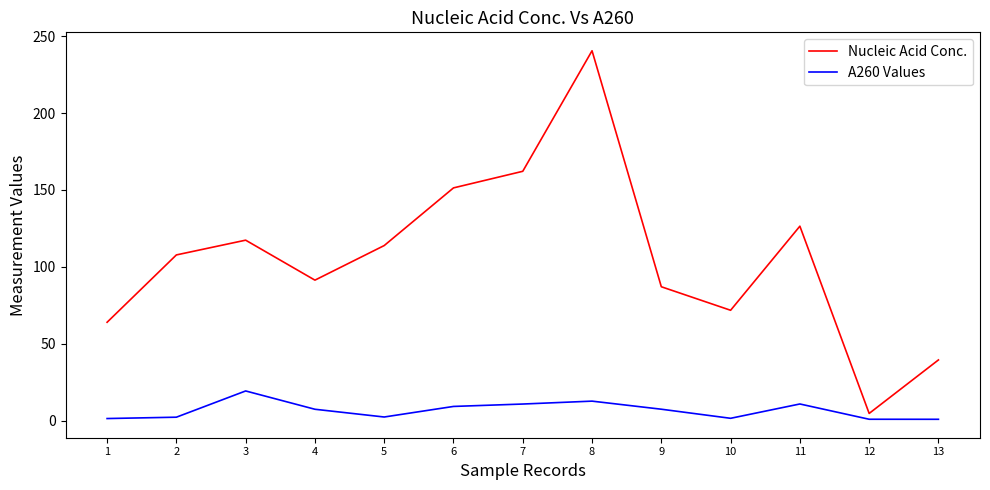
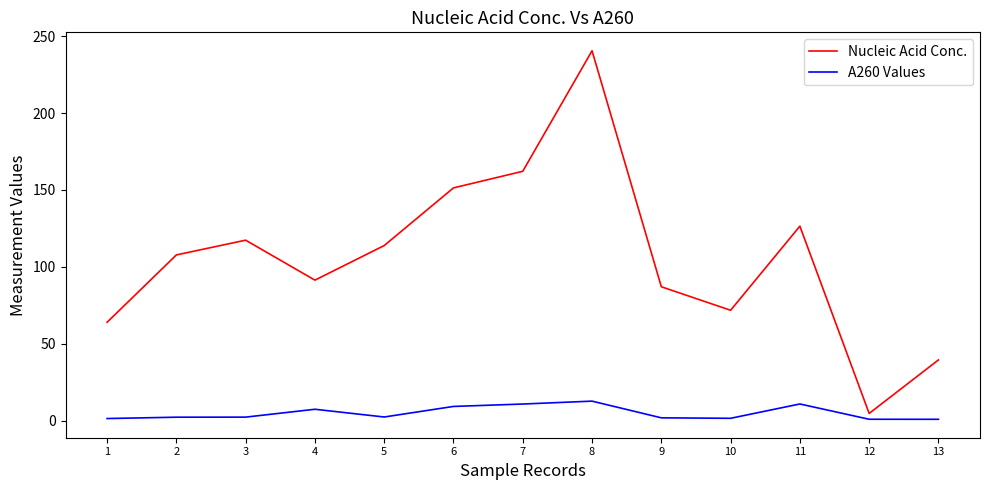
  {
    "Nucleic Acid Conc.": {
      "1": 64,
      "2": 108,
      "3": 117,
      "4": 91,
      "5": 114,
      "6": 151,
      "7": 162,
      "8": 241,
      "9": 87,
      "10": 72,
      "11": 126,
      "12": 5,
      "13": 39
    },
    "A260 Values": {
      "1": 1,
      "2": 2,
-     "3": 19,
+     "3": 2,
      "4": 7,
      "5": 2,
      "6": 9,
      "7": 11,
      "8": 13,
-     "9": 7,
+     "9": 2,
      "10": 1,
      "11": 11,
      "12": 1,
      "13": 1
    }
  }
